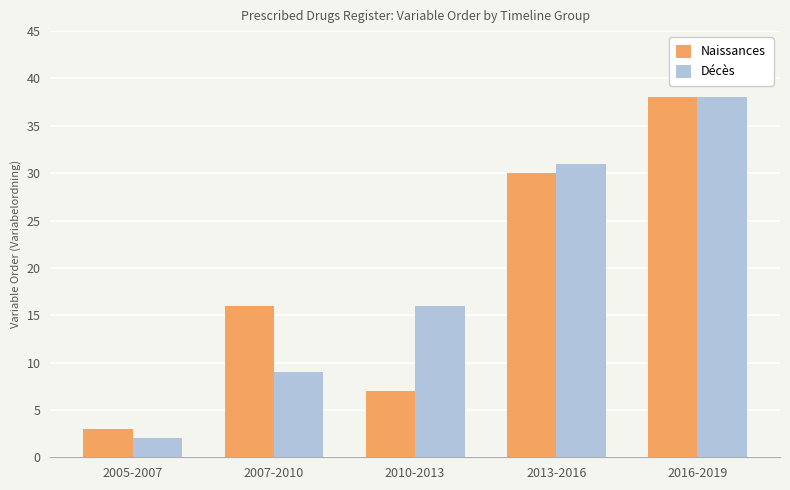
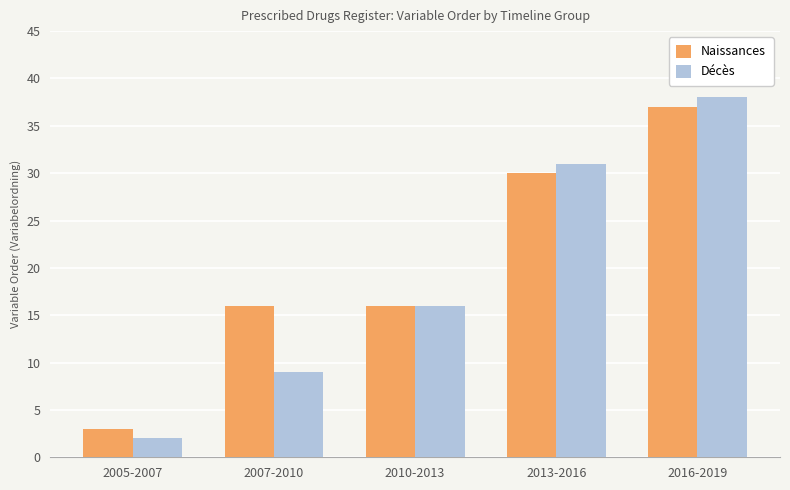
  {
    "Naissances": {
      "2005-2007": 3,
      "2007-2010": 16,
-     "2010-2013": 7,
+     "2010-2013": 16,
      "2013-2016": 30,
-     "2016-2019": 38
+     "2016-2019": 37
    },
    "Décès": {
      "2005-2007": 2,
      "2007-2010": 9,
      "2010-2013": 16,
      "2013-2016": 31,
      "2016-2019": 38
    }
  }
